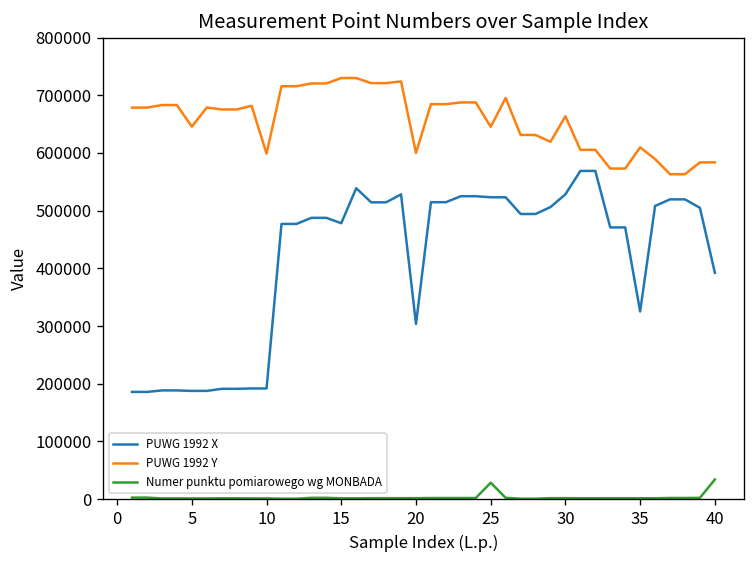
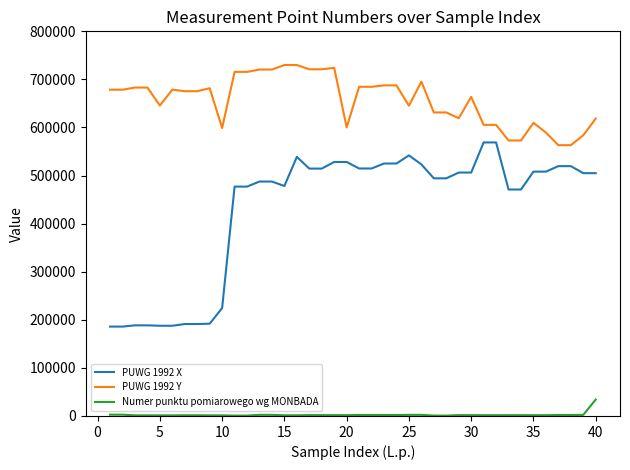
  {
    "PUWG 1992 X": {
      "5": 190000,
-     "10": 190000,
+     "10": 220000,
      "15": 480000,
-     "20": 300000,
-     "25": 520000,
-     "30": 530000,
-     "35": 330000,
-     "40": 390000
+     "20": 530000,
+     "25": 540000,
+     "30": 510000,
+     "35": 510000,
+     "40": 510000
    },
    "PUWG 1992 Y": {
      "5": 650000,
      "10": 600000,
      "15": 730000,
      "20": 600000,
      "25": 650000,
      "30": 660000,
      "35": 610000,
-     "40": 580000
+     "40": 620000
    },
    "Numer punktu pomiarowego wg MONBADA": {
      "5": 0,
      "10": 0,
      "15": 0,
      "20": 0,
-     "25": 30000,
+     "25": 0,
      "30": 0,
      "35": 0,
      "40": 30000
    }
  }
